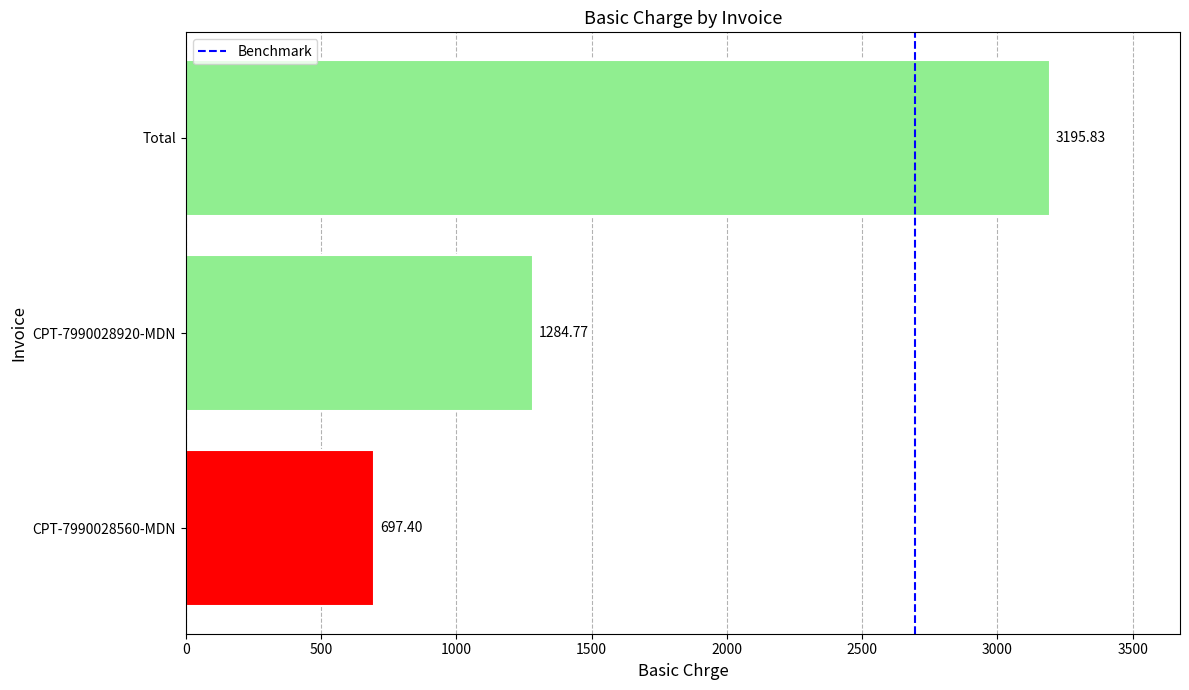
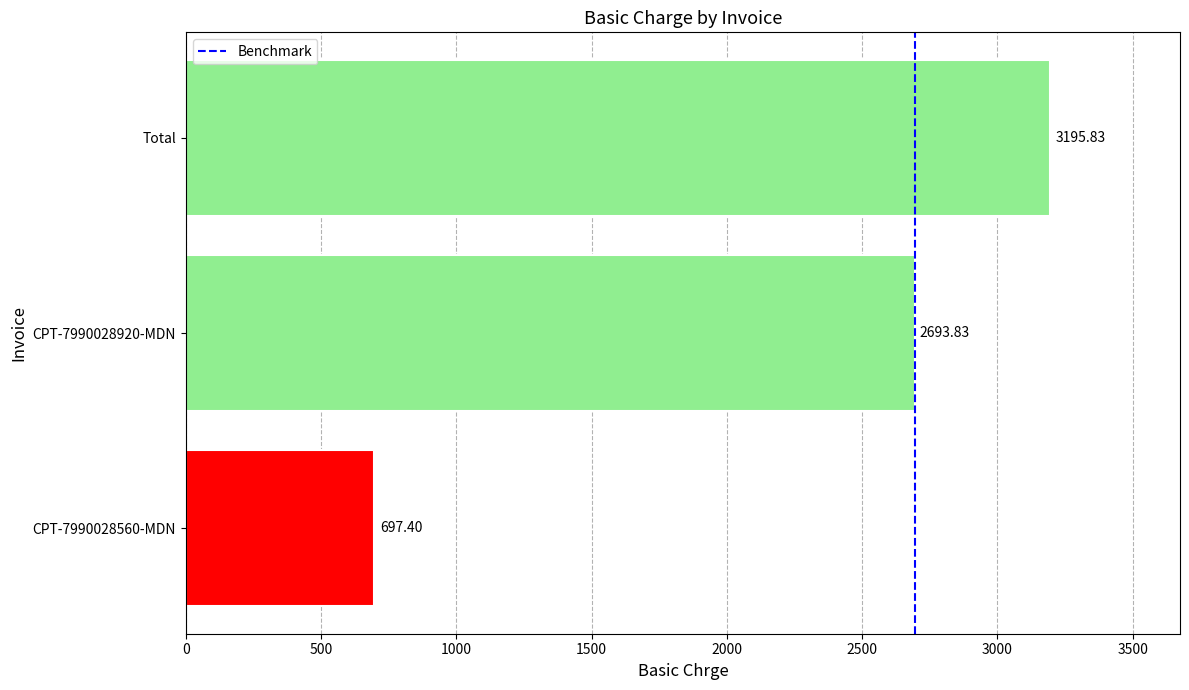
  {
    "Total": 3195.83,
-   "CPT-7990028920-MDN": 1284.77,
+   "CPT-7990028920-MDN": 2693.83,
    "CPT-7990028560-MDN": 697.40
  }
